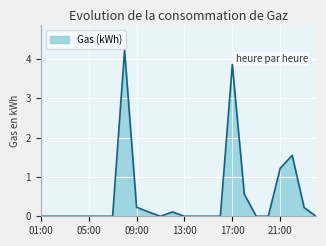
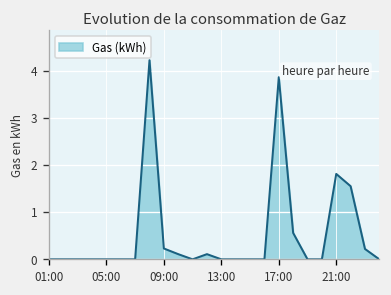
  {
    "01:00": 0.0,
    "05:00": 0.0,
    "09:00": 0.2,
    "13:00": 0.0,
    "17:00": 3.9,
-   "21:00": 1.2
+   "21:00": 1.8
  }
